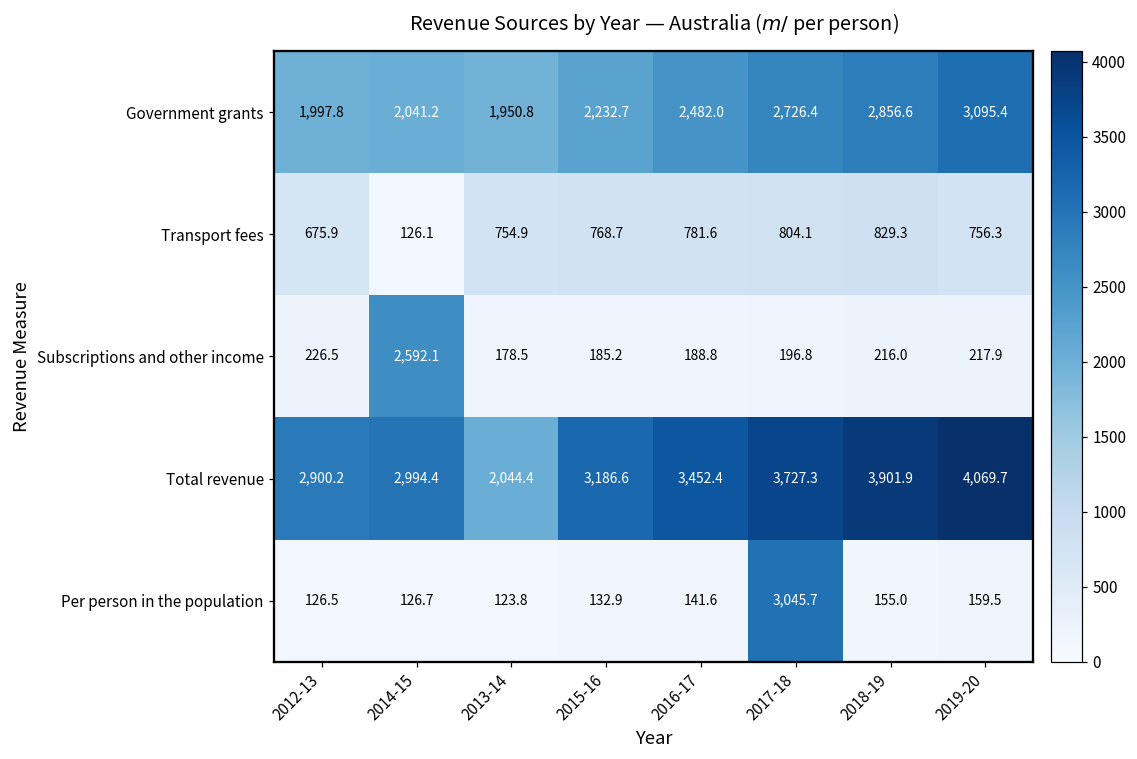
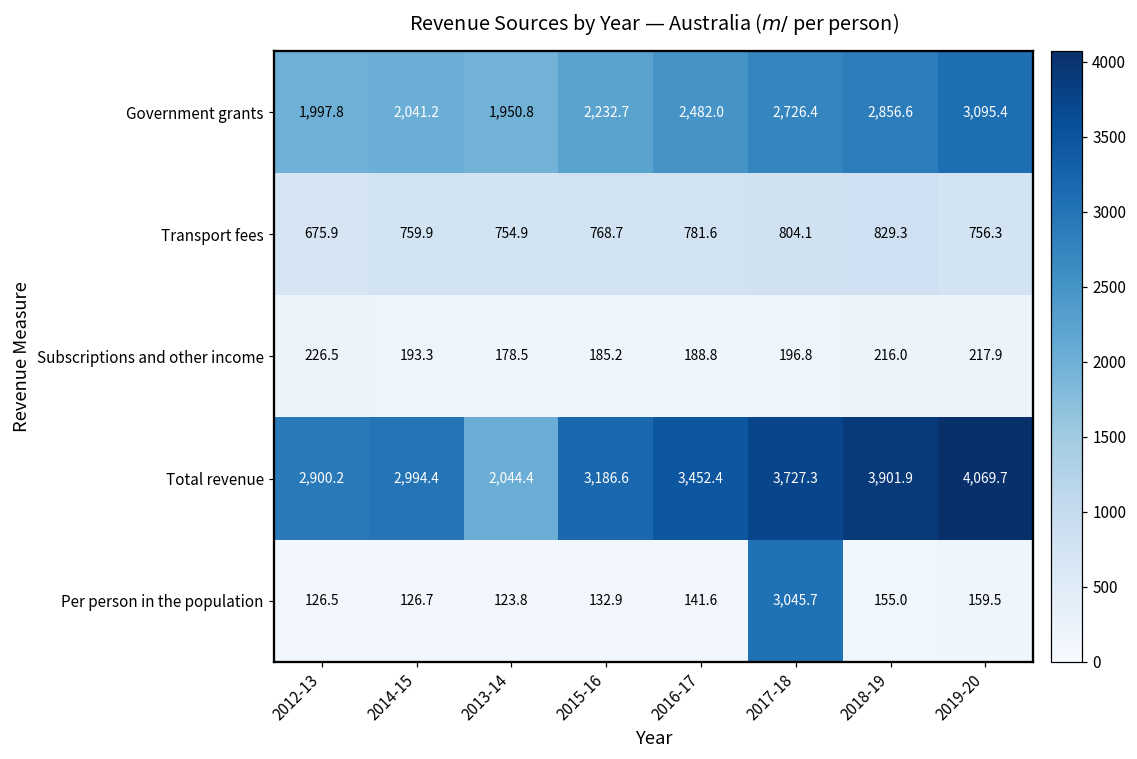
  {
    "Government grants": {
      "2012-13": "1,997.8",
      "2014-15": "2,041.2",
      "2013-14": "1,950.8",
      "2015-16": "2,232.7",
      "2016-17": "2,482.0",
      "2017-18": "2,726.4",
      "2018-19": "2,856.6",
      "2019-20": "3,095.4"
    },
    "Transport fees": {
      "2012-13": "675.9",
-     "2014-15": "126.1",
+     "2014-15": "759.9",
      "2013-14": "754.9",
      "2015-16": "768.7",
      "2016-17": "781.6",
      "2017-18": "804.1",
      "2018-19": "829.3",
      "2019-20": "756.3"
    },
    "Subscriptions and other income": {
      "2012-13": "226.5",
-     "2014-15": "2,592.1",
+     "2014-15": "193.3",
      "2013-14": "178.5",
      "2015-16": "185.2",
      "2016-17": "188.8",
      "2017-18": "196.8",
      "2018-19": "216.0",
      "2019-20": "217.9"
    },
    "Total revenue": {
      "2012-13": "2,900.2",
      "2014-15": "2,994.4",
      "2013-14": "2,044.4",
      "2015-16": "3,186.6",
      "2016-17": "3,452.4",
      "2017-18": "3,727.3",
      "2018-19": "3,901.9",
      "2019-20": "4,069.7"
    },
    "Per person in the population": {
      "2012-13": "126.5",
      "2014-15": "126.7",
      "2013-14": "123.8",
      "2015-16": "132.9",
      "2016-17": "141.6",
      "2017-18": "3,045.7",
      "2018-19": "155.0",
      "2019-20": "159.5"
    }
  }
